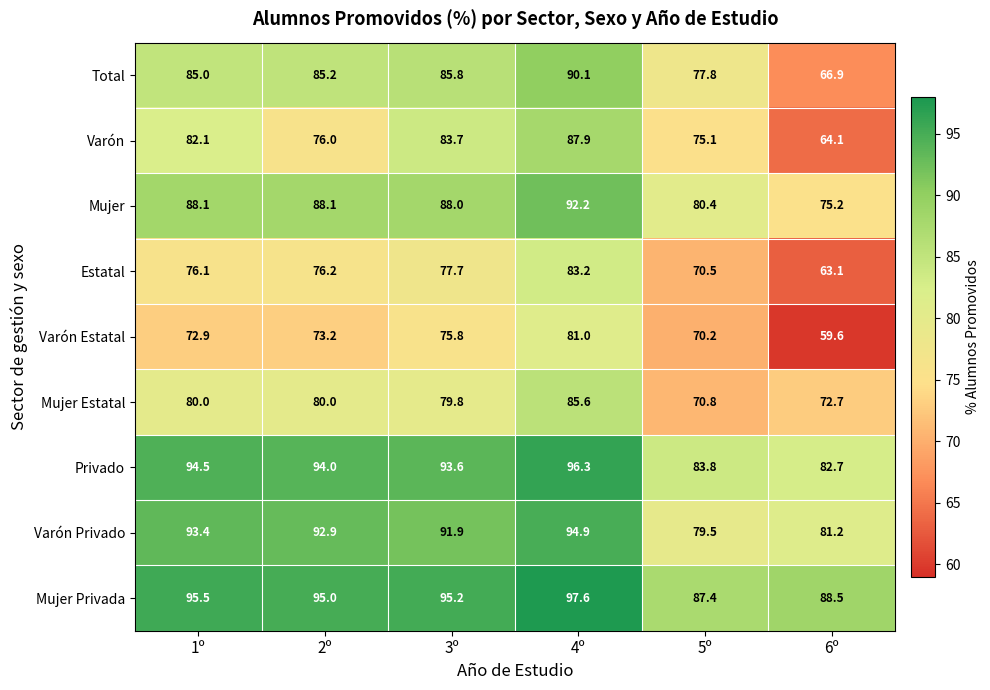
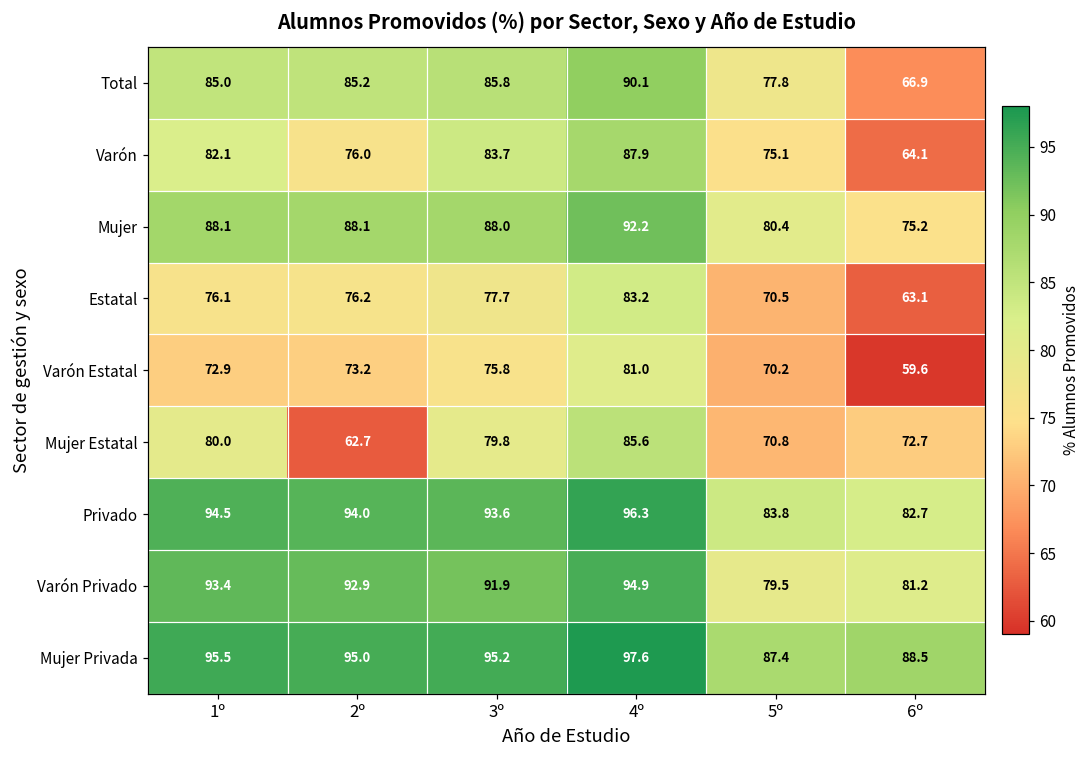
  {
    "Total": {
      "1º": 85.0,
      "2º": 85.2,
      "3º": 85.8,
      "4º": 90.1,
      "5º": 77.8,
      "6º": 66.9
    },
    "Varón": {
      "1º": 82.1,
      "2º": 76.0,
      "3º": 83.7,
      "4º": 87.9,
      "5º": 75.1,
      "6º": 64.1
    },
    "Mujer": {
      "1º": 88.1,
      "2º": 88.1,
      "3º": 88.0,
      "4º": 92.2,
      "5º": 80.4,
      "6º": 75.2
    },
    "Estatal": {
      "1º": 76.1,
      "2º": 76.2,
      "3º": 77.7,
      "4º": 83.2,
      "5º": 70.5,
      "6º": 63.1
    },
    "Varón Estatal": {
      "1º": 72.9,
      "2º": 73.2,
      "3º": 75.8,
      "4º": 81.0,
      "5º": 70.2,
      "6º": 59.6
    },
    "Mujer Estatal": {
      "1º": 80.0,
-     "2º": 80.0,
+     "2º": 62.7,
      "3º": 79.8,
      "4º": 85.6,
      "5º": 70.8,
      "6º": 72.7
    },
    "Privado": {
      "1º": 94.5,
      "2º": 94.0,
      "3º": 93.6,
      "4º": 96.3,
      "5º": 83.8,
      "6º": 82.7
    },
    "Varón Privado": {
      "1º": 93.4,
      "2º": 92.9,
      "3º": 91.9,
      "4º": 94.9,
      "5º": 79.5,
      "6º": 81.2
    },
    "Mujer Privada": {
      "1º": 95.5,
      "2º": 95.0,
      "3º": 95.2,
      "4º": 97.6,
      "5º": 87.4,
      "6º": 88.5
    }
  }
